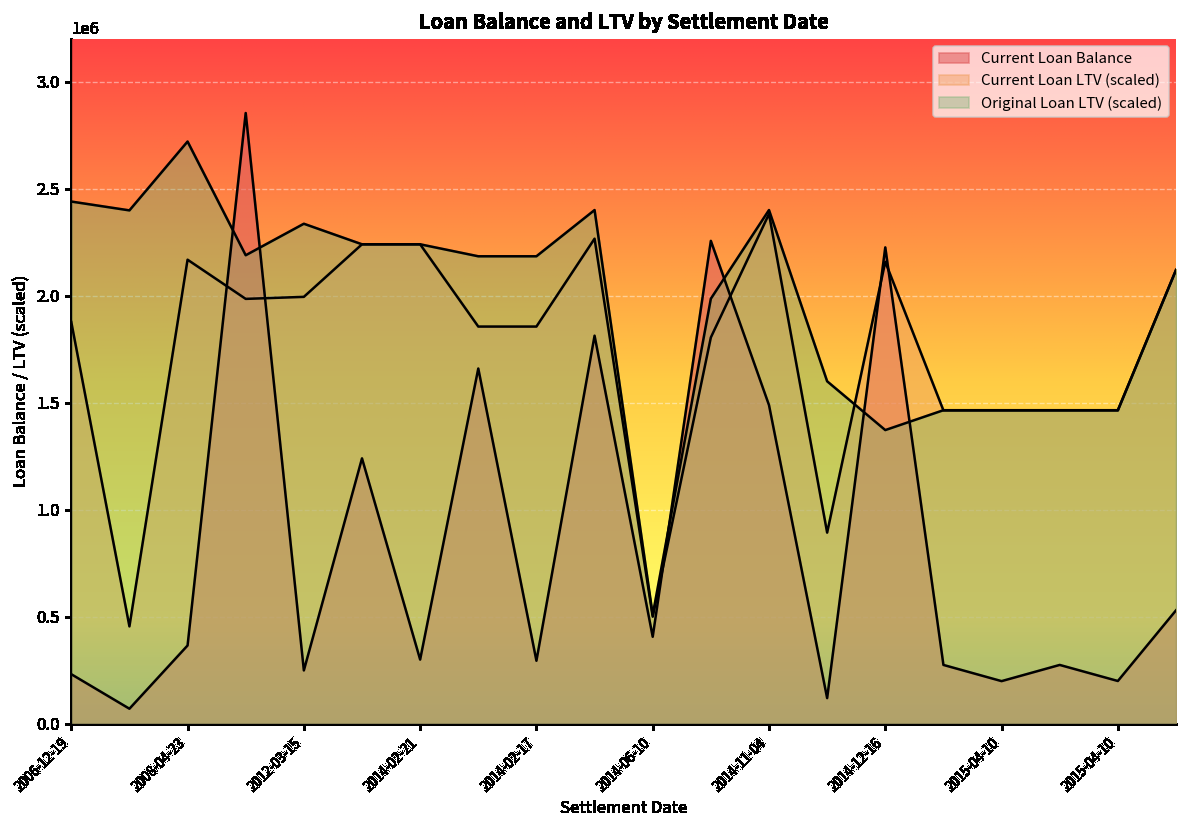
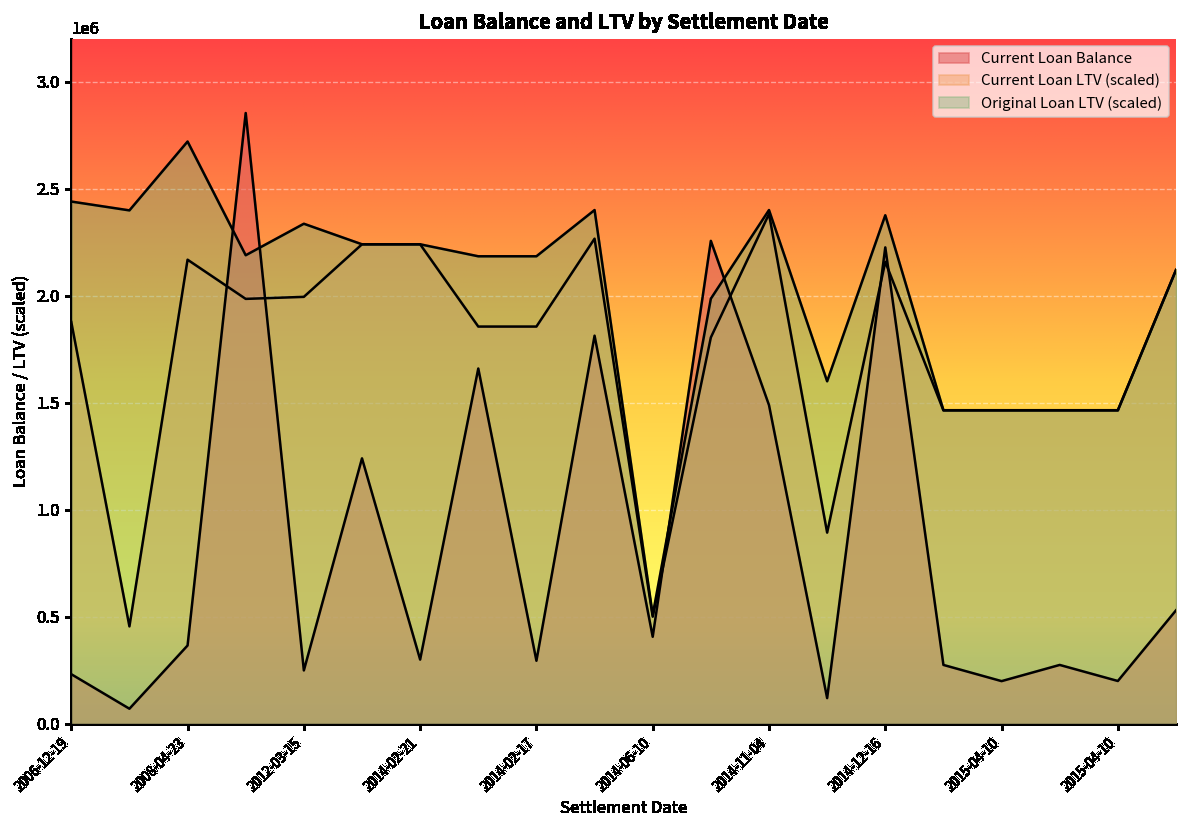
  {
    "Original Loan LTV (scaled)": {
      "2006-12-19": 2440000,
      "2008-04-23": 2720000,
      "2012-03-15": 2340000,
      "2014-11-04": 2400000,
-     "2014-12-16": 1370000
+     "2014-12-16": 2380000
    }
  }
